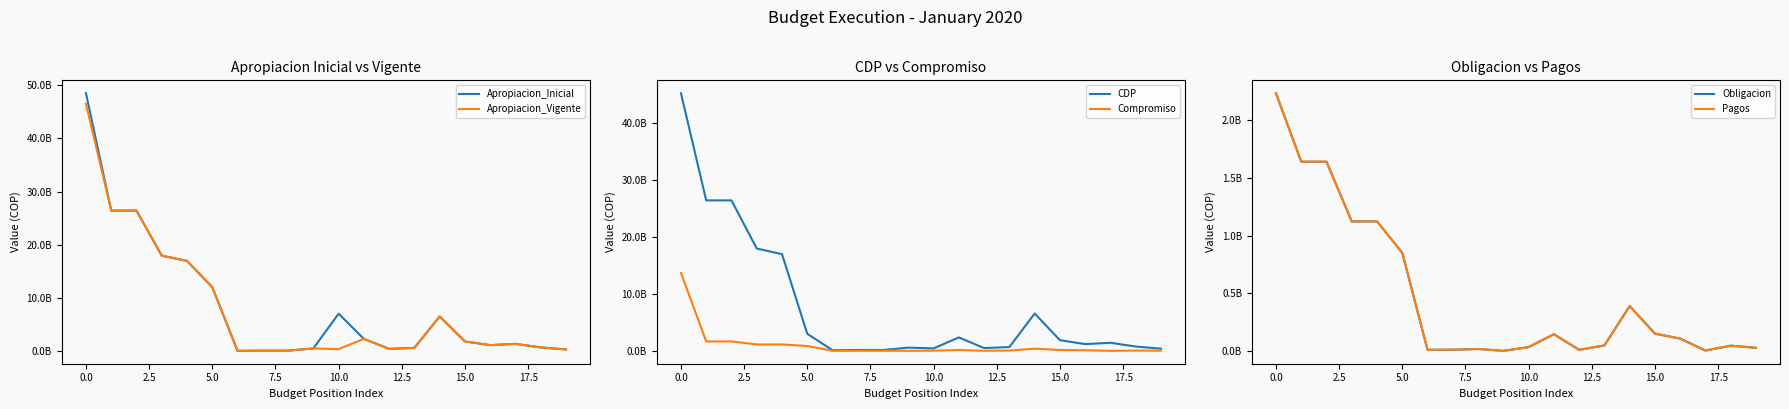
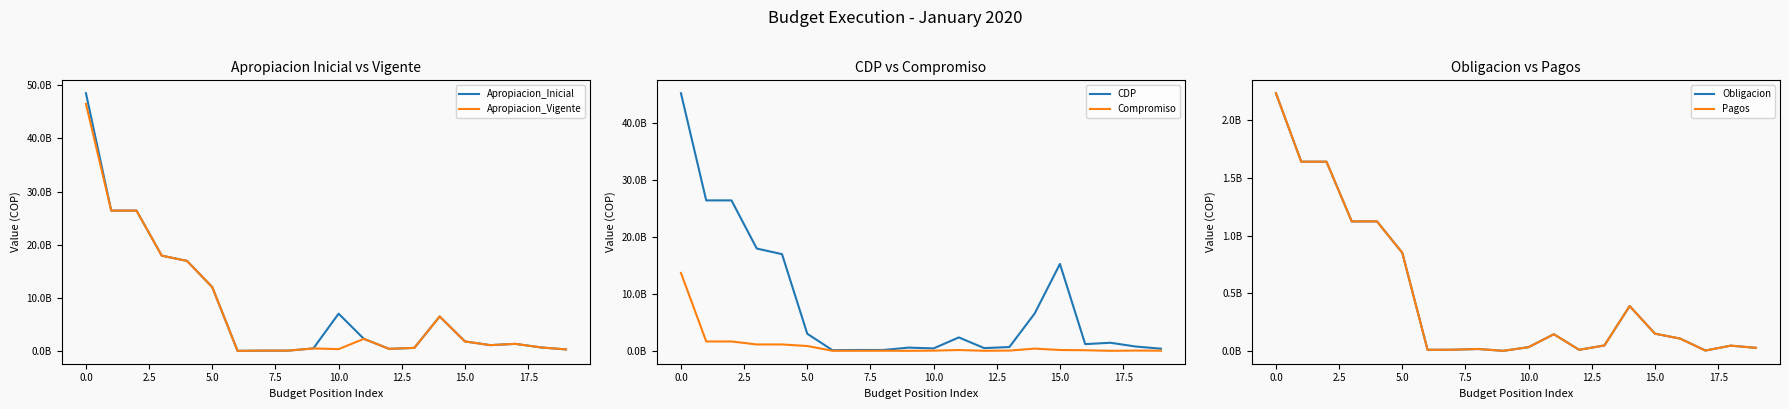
  {
    "Apropiacion Inicial vs Vigente": {
      "Apropiacion_Inicial": {
        "0.0": 49000000000,
        "10.0": 7000000000
      },
      "Apropiacion_Vigente": {
        "0.0": 47000000000,
        "10.0": 0
      }
    },
    "CDP vs Compromiso": {
      "CDP": {
        "0.0": 45000000000,
        "5.0": 3000000000,
-       "15.0": 2000000000
+       "15.0": 15000000000
      },
      "Compromiso": {
        "0.0": 14000000000,
        "5.0": 1000000000,
        "15.0": 0
      }
    },
    "Obligacion vs Pagos": {
      "0.0": 2230000000,
      "5.0": 850000000,
      "10.0": 30000000,
      "15.0": 150000000
    }
  }
